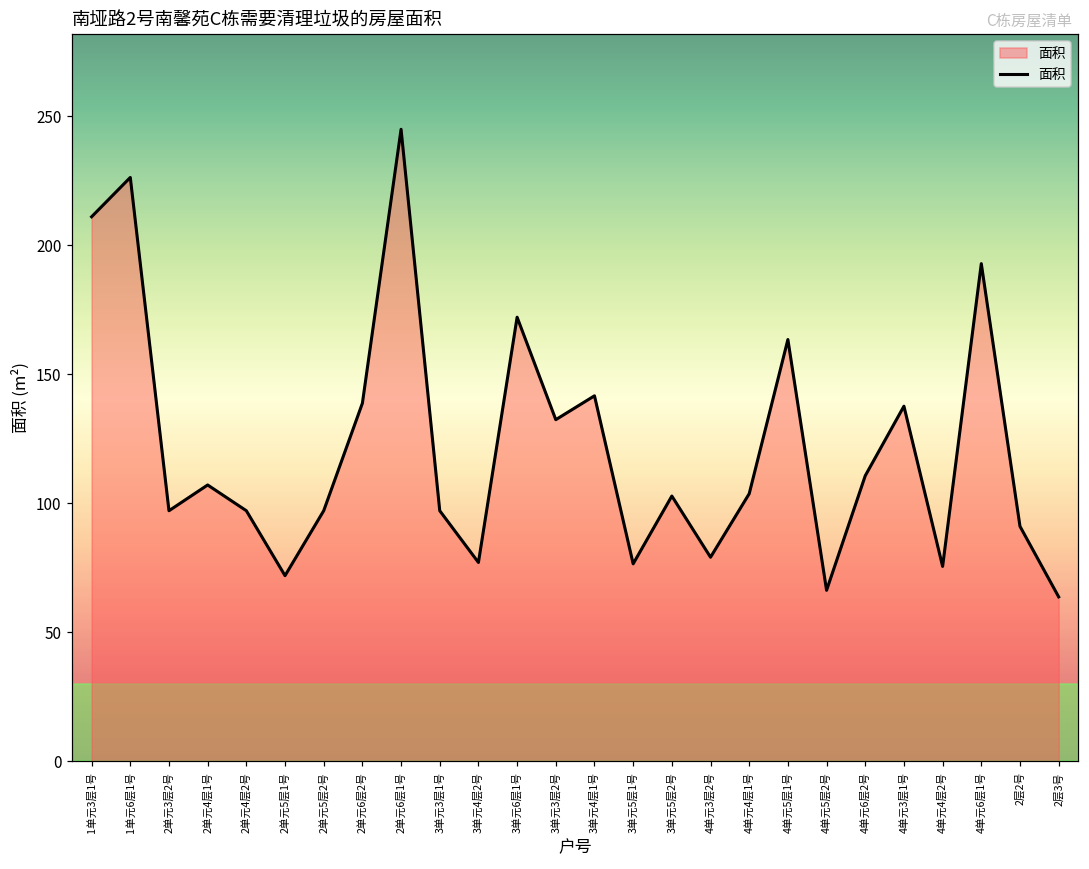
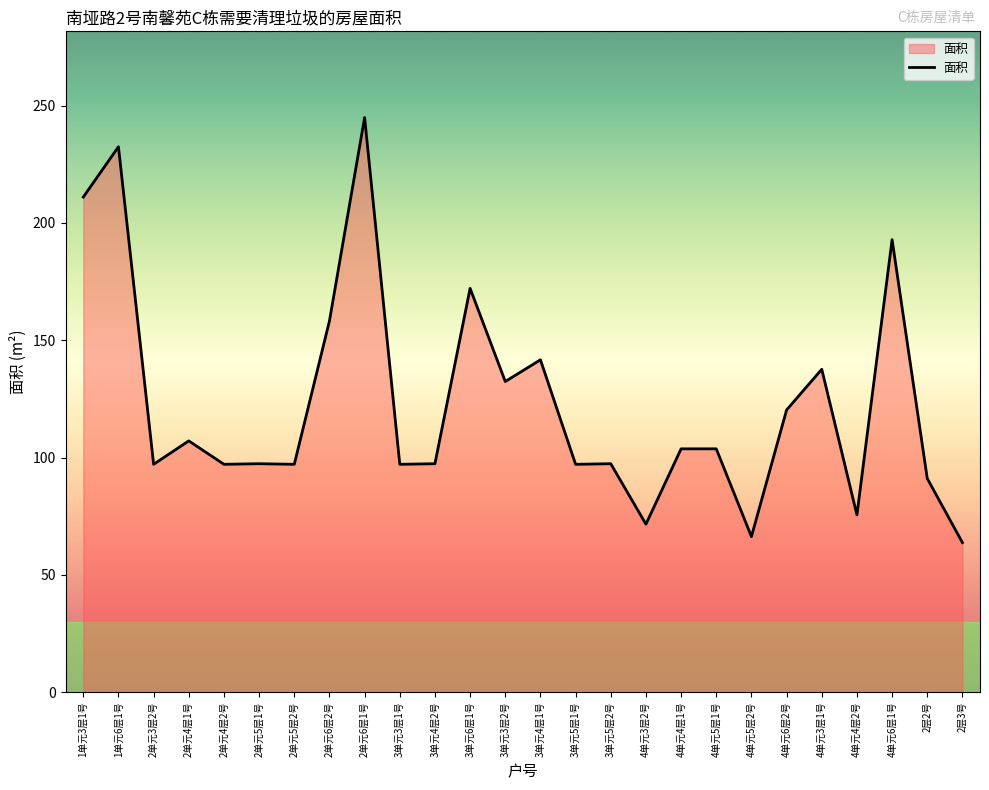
  {
    "1单元3层1号": 211,
-   "1单元6层1号": 226,
+   "1单元6层1号": 232,
    "2单元3层2号": 97,
    "2单元4层1号": 107,
    "2单元4层2号": 97,
-   "2单元5层1号": 72,
+   "2单元5层1号": 97,
    "2单元5层2号": 97,
-   "2单元6层2号": 139,
+   "2单元6层2号": 158,
    "2单元6层1号": 245,
    "3单元3层1号": 97,
-   "3单元4层2号": 77,
+   "3单元4层2号": 97,
    "3单元6层1号": 172,
    "3单元3层2号": 132,
    "3单元4层1号": 142,
-   "3单元5层1号": 77,
-   "3单元5层2号": 103,
-   "4单元3层2号": 79,
+   "3单元5层1号": 97,
+   "3单元5层2号": 97,
+   "4单元3层2号": 72,
    "4单元4层1号": 104,
-   "4单元5层1号": 163,
+   "4单元5层1号": 104,
    "4单元5层2号": 66,
-   "4单元6层2号": 111,
+   "4单元6层2号": 120,
    "4单元3层1号": 138,
    "4单元4层2号": 76,
    "4单元6层1号": 193,
    "2层2号": 91,
    "2层3号": 64
  }
